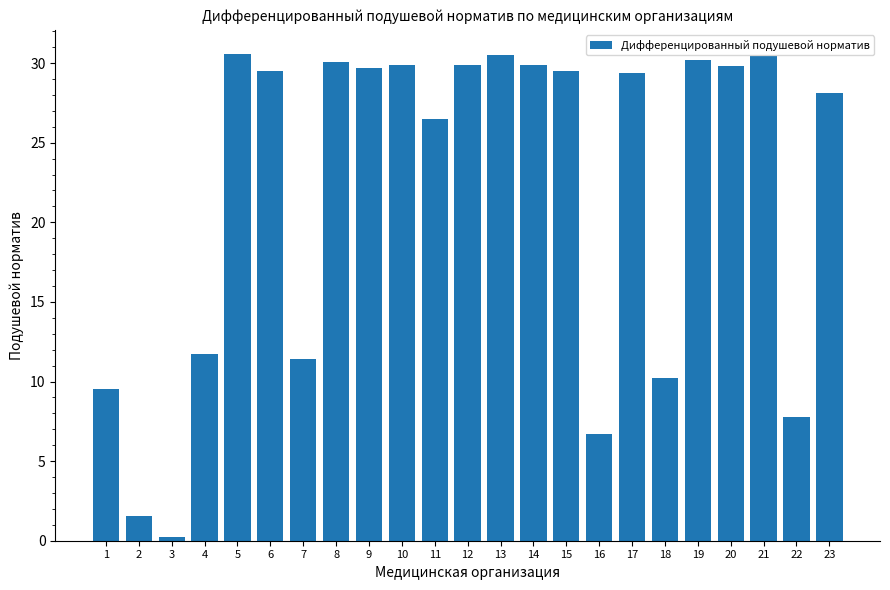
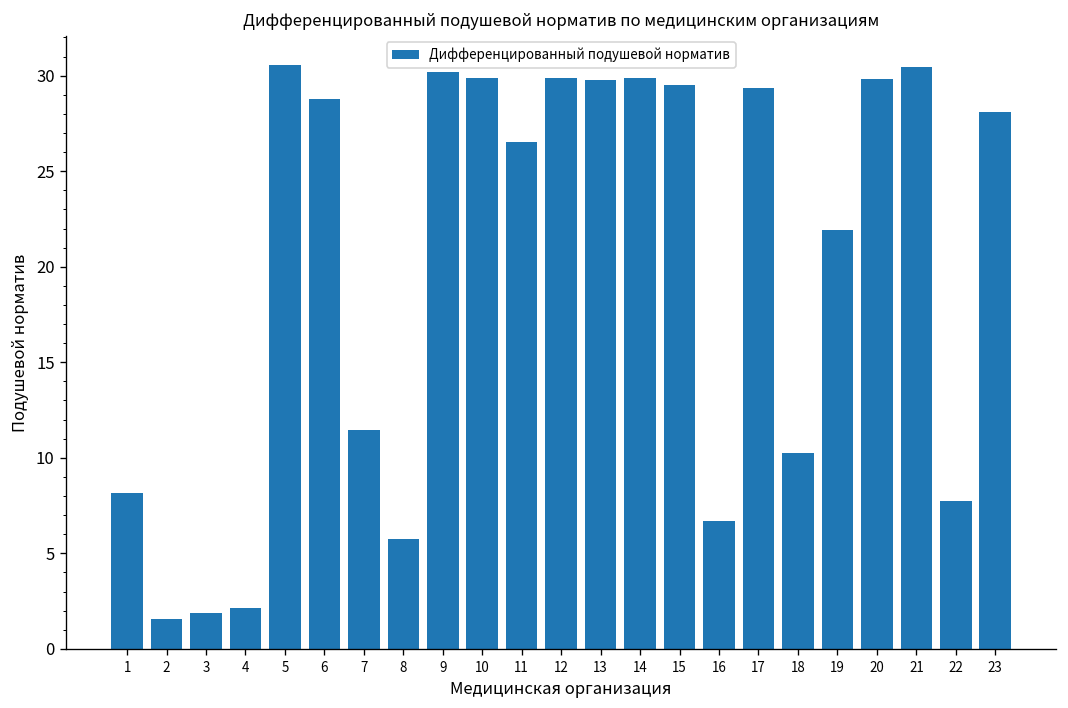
  {
-   "1": 9.6,
+   "1": 8.2,
    "2": 1.6,
-   "3": 0.2,
-   "4": 11.7,
+   "3": 1.9,
+   "4": 2.2,
    "5": 30.6,
-   "6": 29.5,
+   "6": 28.8,
    "7": 11.4,
-   "8": 30.1,
-   "9": 29.7,
+   "8": 5.8,
+   "9": 30.2,
    "10": 29.9,
    "11": 26.5,
    "12": 29.9,
-   "13": 30.5,
+   "13": 29.8,
    "14": 29.9,
    "15": 29.5,
    "16": 6.7,
    "17": 29.4,
    "18": 10.3,
-   "19": 30.2,
+   "19": 21.9,
    "20": 29.8,
    "21": 30.4,
    "22": 7.8,
    "23": 28.1
  }
